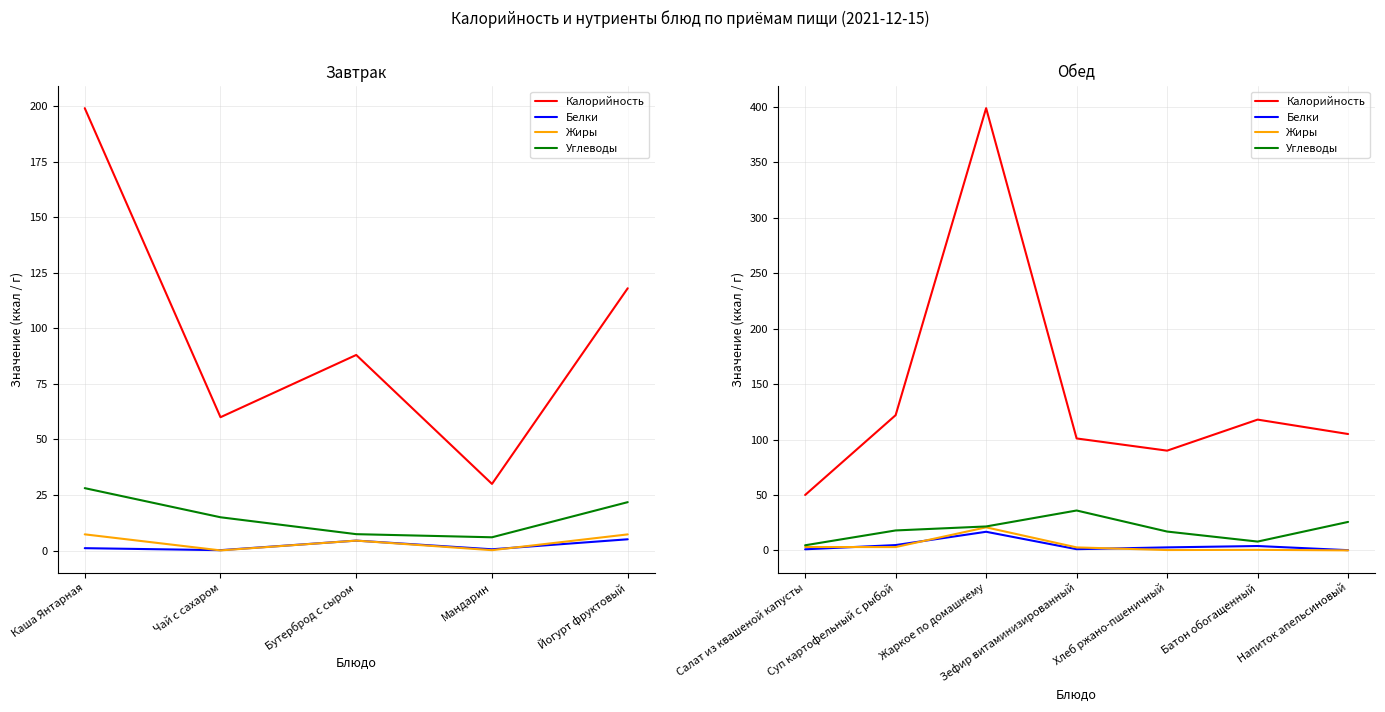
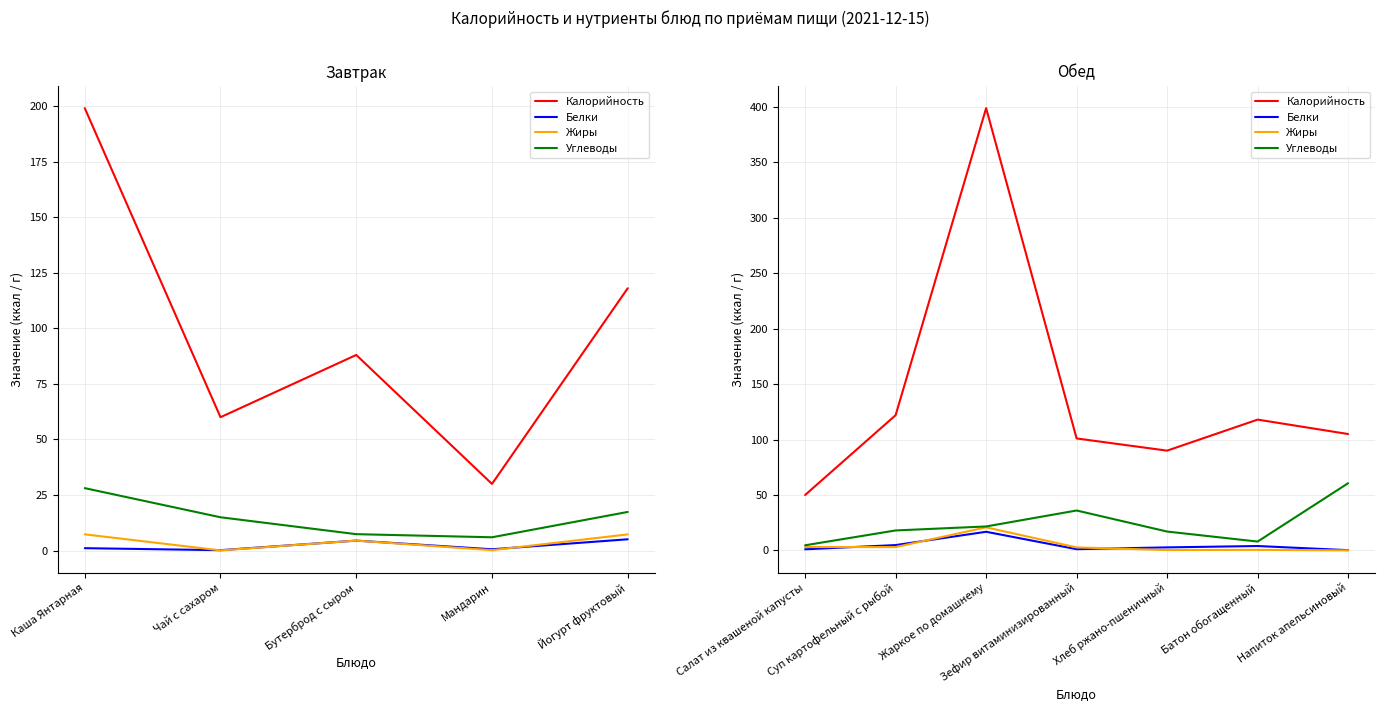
  {
    "Завтрак": {
      "Калорийность": {
        "Каша Янтарная": 199,
        "Чай с сахаром": 60,
        "Бутерброд с сыром": 88,
        "Мандарин": 30,
        "Йогурт фруктовый": 118
      },
      "Белки": {
        "Каша Янтарная": 1,
        "Йогурт фруктовый": 5
      },
      "Жиры": {
        "Каша Янтарная": 7,
        "Йогурт фруктовый": 7
      },
      "Углеводы": {
        "Каша Янтарная": 28,
        "Чай с сахаром": 15,
        "Бутерброд с сыром": 7,
        "Мандарин": 6,
-       "Йогурт фруктовый": 22
+       "Йогурт фруктовый": 17
      }
    },
    "Обед": {
      "Калорийность": {
        "Салат из квашеной капусты": 50,
        "Суп картофельный с рыбой": 122,
        "Жаркое по домашнему": 399,
        "Зефир витаминизированный": 101,
        "Хлеб ржано-пшеничный": 90,
        "Батон обогащенный": 118,
        "Напиток апельсиновый": 105
      },
      "Белки": {
        "Жаркое по домашнему": 17,
        "Хлеб ржано-пшеничный": 3,
        "Батон обогащенный": 4
      },
      "Жиры": {
        "Хлеб ржано-пшеничный": 0,
        "Батон обогащенный": 1
      },
      "Углеводы": {
        "Суп картофельный с рыбой": 18,
        "Зефир витаминизированный": 36,
        "Хлеб ржано-пшеничный": 17,
        "Батон обогащенный": 8,
-       "Напиток апельсиновый": 26
+       "Напиток апельсиновый": 61
      }
    }
  }
